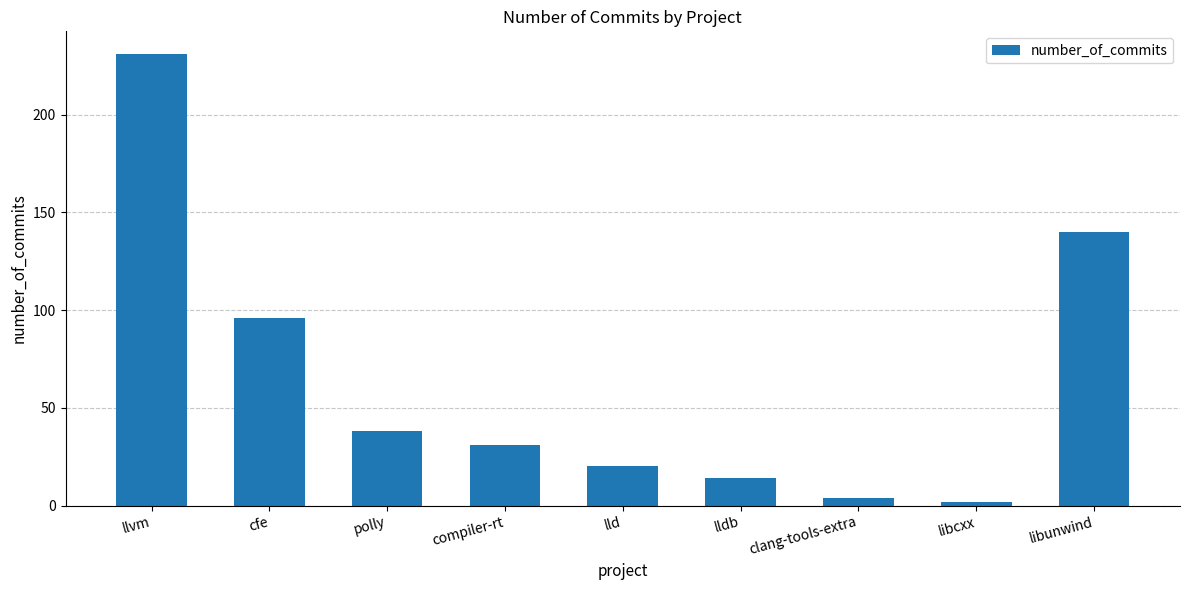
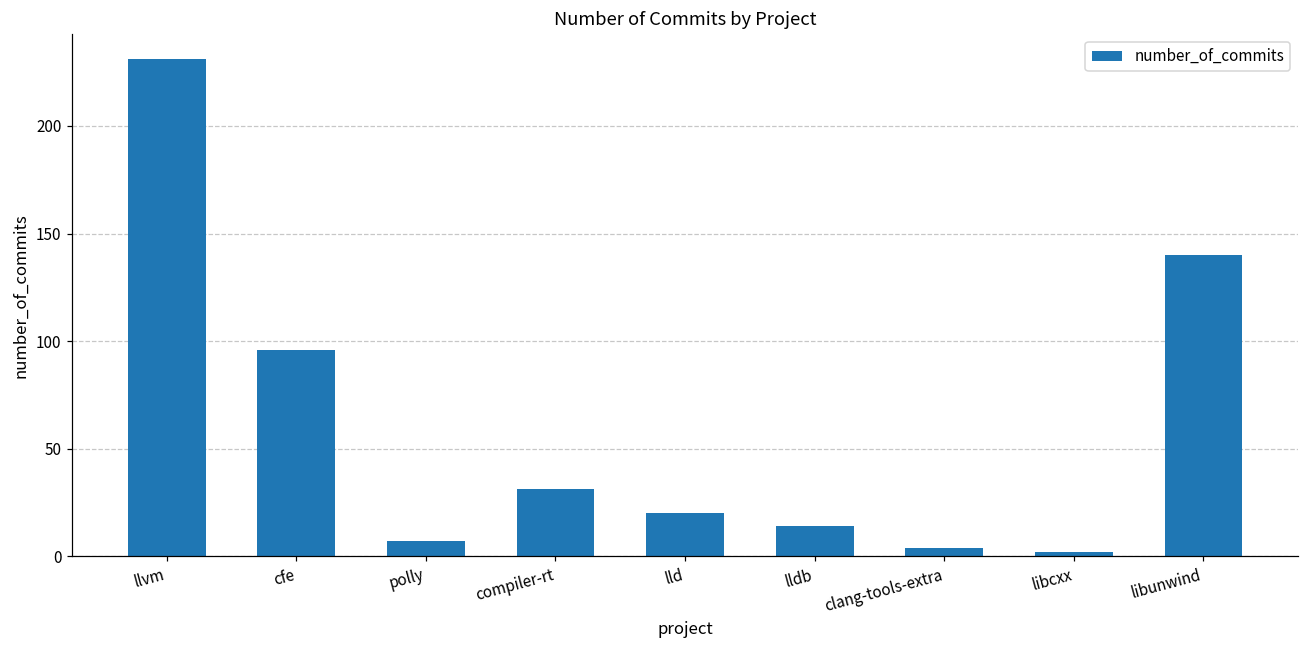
  {
    "llvm": 231,
    "cfe": 96,
-   "polly": 38,
+   "polly": 7,
    "compiler-rt": 31,
    "lld": 20,
    "lldb": 14,
    "clang-tools-extra": 4,
    "libcxx": 2,
    "libunwind": 140
  }
